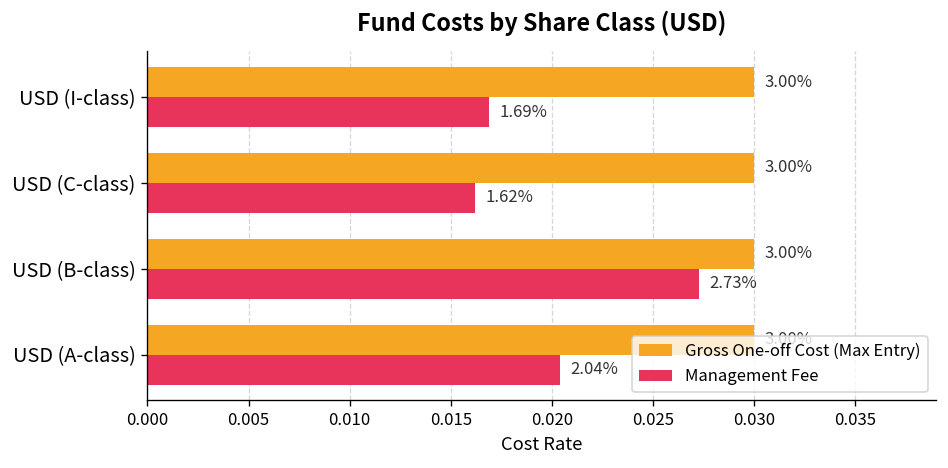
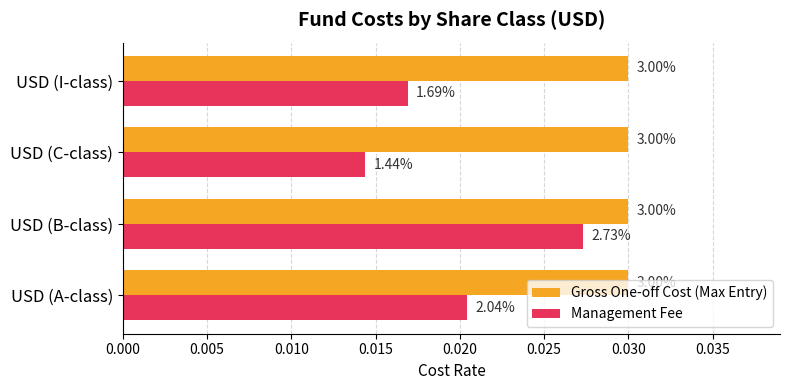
  {
    "Gross One-off Cost (Max Entry)": {
      "USD (I-class)": "3.00%",
      "USD (C-class)": "3.00%",
      "USD (B-class)": "3.00%"
    },
    "Management Fee": {
      "USD (I-class)": "1.69%",
-     "USD (C-class)": "1.62%",
+     "USD (C-class)": "1.44%",
      "USD (B-class)": "2.73%",
      "USD (A-class)": "2.04%"
    }
  }
